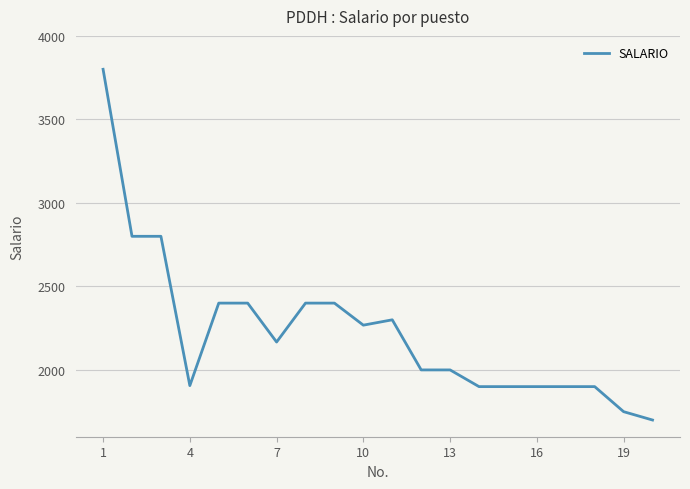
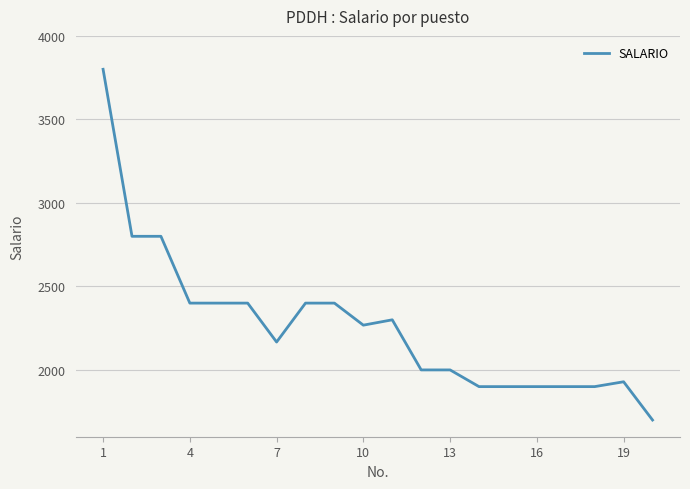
  {
    "1": 3800,
-   "4": 1910,
+   "4": 2400,
    "7": 2170,
    "10": 2270,
    "13": 2000,
    "16": 1900,
-   "19": 1750
+   "19": 1930
  }
